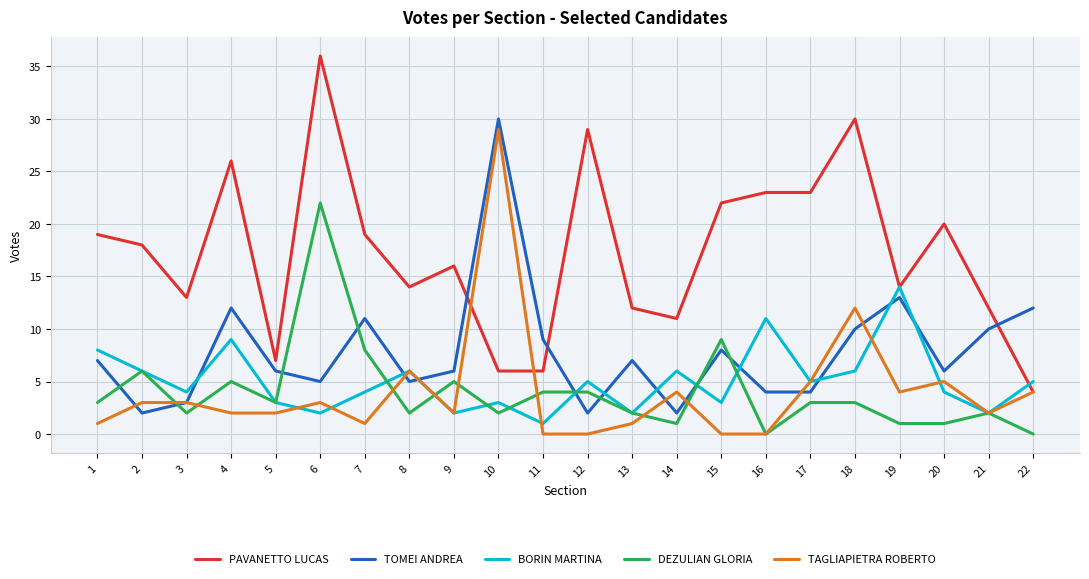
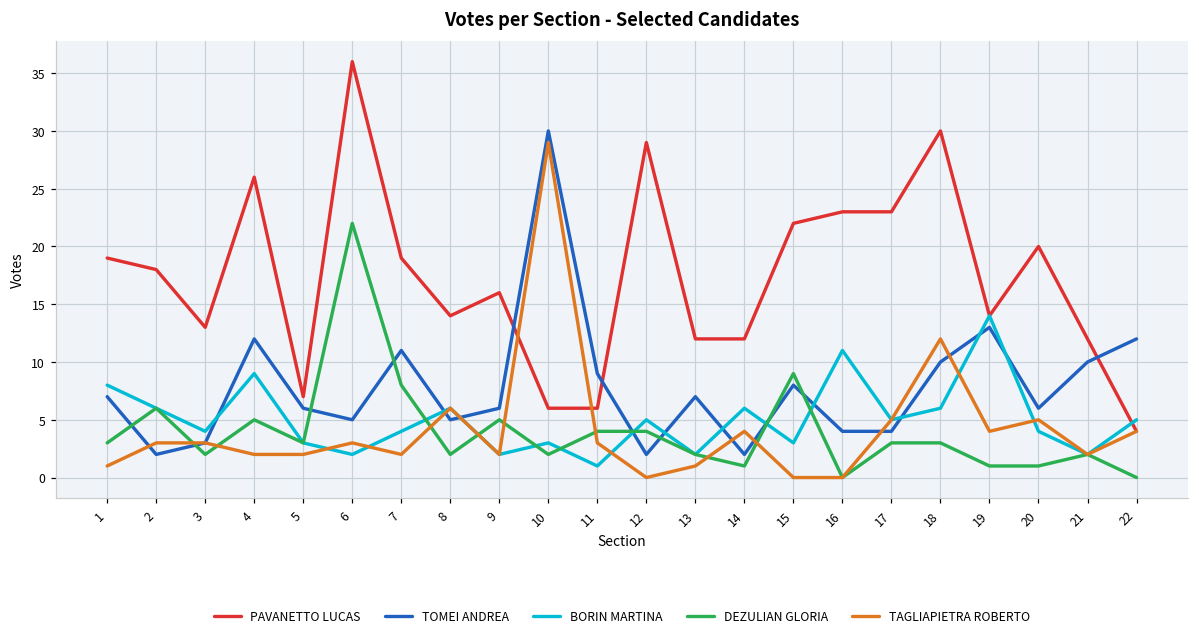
  {
    "PAVANETTO LUCAS": {
      "1": 19,
      "2": 18,
      "3": 13,
      "4": 26,
      "5": 7,
      "6": 36,
      "7": 19,
      "8": 14,
      "9": 16,
      "10": 6,
      "11": 6,
      "12": 29,
      "13": 12,
-     "14": 11,
+     "14": 12,
      "15": 22,
      "16": 23,
      "17": 23,
      "18": 30,
      "20": 20,
      "21": 12
    },
    "TOMEI ANDREA": {
      "1": 7,
      "2": 2,
      "4": 12,
      "5": 6,
      "6": 5,
      "7": 11,
      "8": 5,
      "9": 6,
      "10": 30,
      "11": 9,
      "12": 2,
      "13": 7,
      "14": 2,
      "15": 8,
      "16": 4,
      "17": 4,
      "18": 10,
      "19": 13,
      "20": 6,
      "21": 10,
      "22": 12
    },
    "BORIN MARTINA": {
      "1": 8,
      "3": 4,
      "4": 9,
      "6": 2,
      "7": 4,
      "10": 3,
      "11": 1,
      "12": 5,
      "14": 6,
      "15": 3,
      "16": 11,
      "18": 6,
      "20": 4,
      "22": 5
    },
    "DEZULIAN GLORIA": {
      "1": 3,
      "3": 2,
      "4": 5,
      "6": 22,
      "7": 8,
      "8": 2,
      "9": 5,
      "10": 2,
      "11": 4,
      "12": 4,
      "14": 1,
      "15": 9,
      "17": 3,
      "18": 3,
      "19": 1,
      "20": 1,
      "22": 0
    },
    "TAGLIAPIETRA ROBERTO": {
      "1": 1,
      "2": 3,
      "4": 2,
      "5": 2,
      "6": 3,
-     "7": 1,
+     "7": 2,
      "10": 29,
-     "11": 0,
+     "11": 3,
      "12": 0,
      "13": 1,
      "14": 4,
      "15": 0,
      "18": 12,
      "19": 4,
      "20": 5
    }
  }
